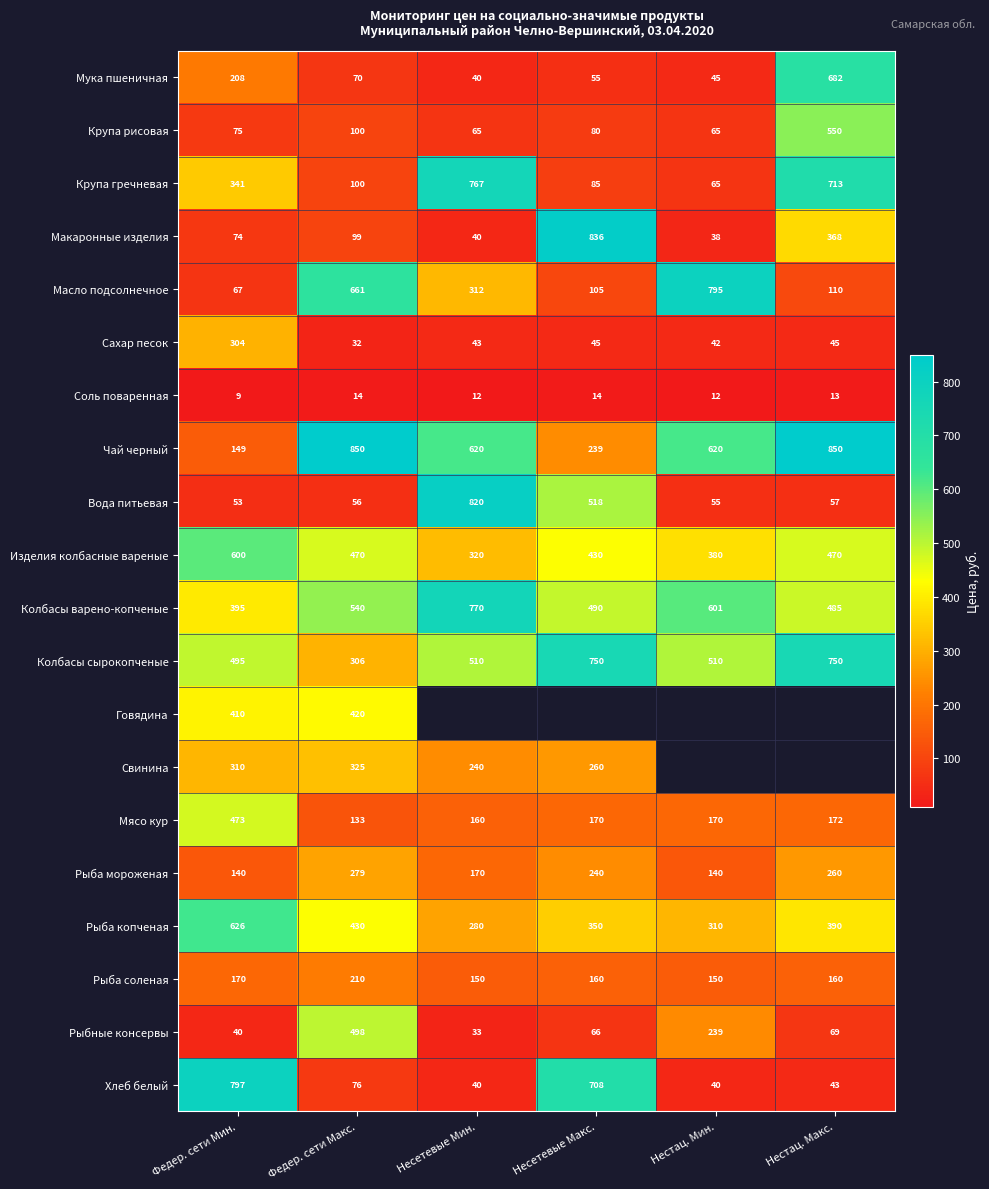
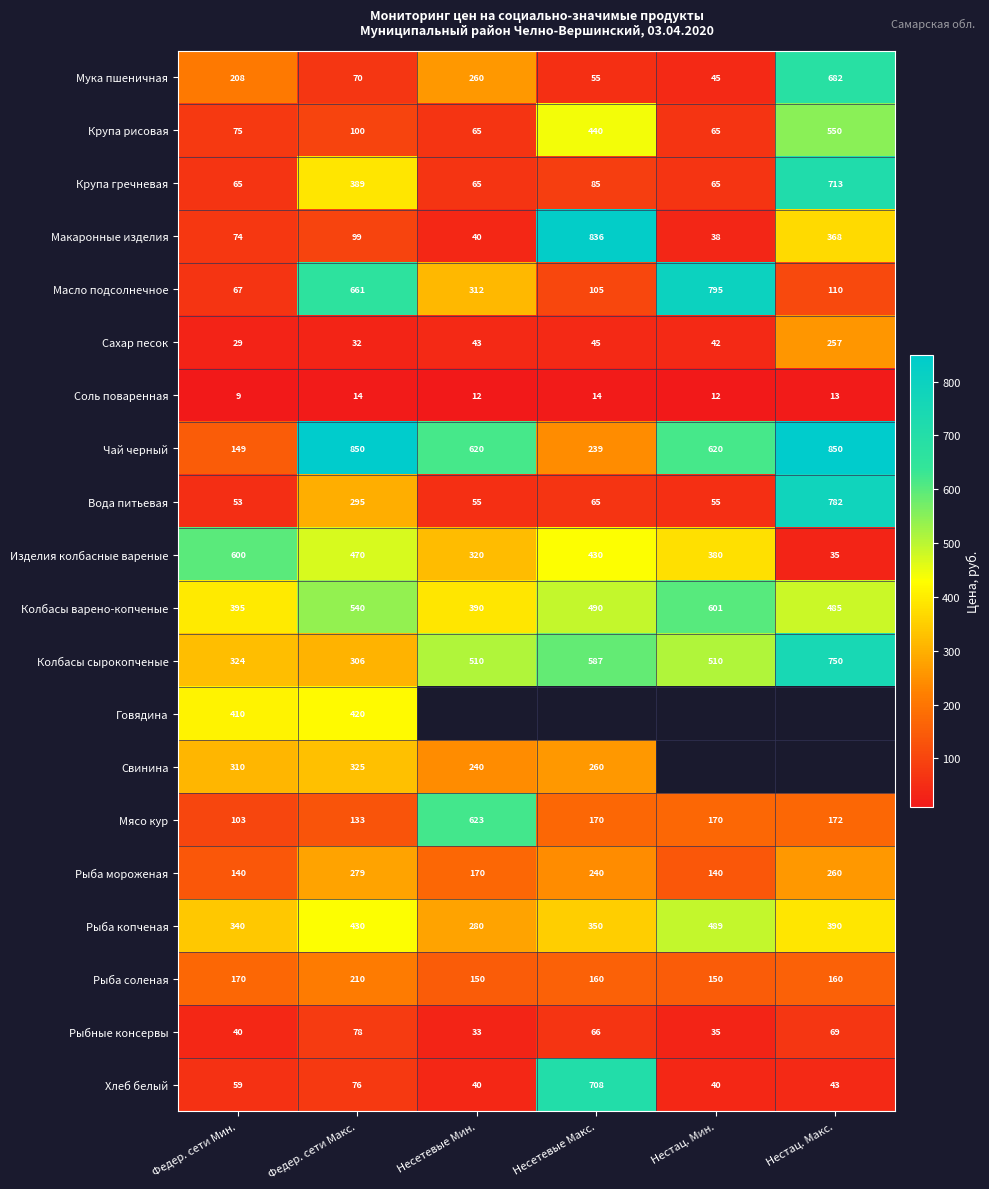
  {
    "Мука пшеничная": {
      "Федер. сети Мин.": 208,
      "Федер. сети Макс.": 70,
-     "Несетевые Мин.": 40,
+     "Несетевые Мин.": 260,
      "Несетевые Макс.": 55,
      "Нестац. Мин.": 45,
      "Нестац. Макс.": 682
    },
    "Крупа рисовая": {
      "Федер. сети Мин.": 75,
      "Федер. сети Макс.": 100,
      "Несетевые Мин.": 65,
-     "Несетевые Макс.": 80,
+     "Несетевые Макс.": 440,
      "Нестац. Мин.": 65,
      "Нестац. Макс.": 550
    },
    "Крупа гречневая": {
-     "Федер. сети Мин.": 341,
-     "Федер. сети Макс.": 100,
-     "Несетевые Мин.": 767,
+     "Федер. сети Мин.": 65,
+     "Федер. сети Макс.": 389,
+     "Несетевые Мин.": 65,
      "Несетевые Макс.": 85,
      "Нестац. Мин.": 65,
      "Нестац. Макс.": 713
    },
    "Макаронные изделия": {
      "Федер. сети Мин.": 74,
      "Федер. сети Макс.": 99,
      "Несетевые Мин.": 40,
      "Несетевые Макс.": 836,
      "Нестац. Мин.": 38,
      "Нестац. Макс.": 368
    },
    "Масло подсолнечное": {
      "Федер. сети Мин.": 67,
      "Федер. сети Макс.": 661,
      "Несетевые Мин.": 312,
      "Несетевые Макс.": 105,
      "Нестац. Мин.": 795,
      "Нестац. Макс.": 110
    },
    "Сахар песок": {
-     "Федер. сети Мин.": 304,
+     "Федер. сети Мин.": 29,
      "Федер. сети Макс.": 32,
      "Несетевые Мин.": 43,
      "Несетевые Макс.": 45,
      "Нестац. Мин.": 42,
-     "Нестац. Макс.": 45
+     "Нестац. Макс.": 257
    },
    "Соль поваренная": {
      "Федер. сети Мин.": 9,
      "Федер. сети Макс.": 14,
      "Несетевые Мин.": 12,
      "Несетевые Макс.": 14,
      "Нестац. Мин.": 12,
      "Нестац. Макс.": 13
    },
    "Чай черный": {
      "Федер. сети Мин.": 149,
      "Федер. сети Макс.": 850,
      "Несетевые Мин.": 620,
      "Несетевые Макс.": 239,
      "Нестац. Мин.": 620,
      "Нестац. Макс.": 850
    },
    "Вода питьевая": {
      "Федер. сети Мин.": 53,
-     "Федер. сети Макс.": 56,
-     "Несетевые Мин.": 820,
-     "Несетевые Макс.": 518,
+     "Федер. сети Макс.": 295,
+     "Несетевые Мин.": 55,
+     "Несетевые Макс.": 65,
      "Нестац. Мин.": 55,
-     "Нестац. Макс.": 57
+     "Нестац. Макс.": 782
    },
    "Изделия колбасные вареные": {
      "Федер. сети Мин.": 600,
      "Федер. сети Макс.": 470,
      "Несетевые Мин.": 320,
      "Несетевые Макс.": 430,
      "Нестац. Мин.": 380,
-     "Нестац. Макс.": 470
+     "Нестац. Макс.": 35
    },
    "Колбасы варено-копченые": {
      "Федер. сети Мин.": 395,
      "Федер. сети Макс.": 540,
-     "Несетевые Мин.": 770,
+     "Несетевые Мин.": 390,
      "Несетевые Макс.": 490,
      "Нестац. Мин.": 601,
      "Нестац. Макс.": 485
    },
    "Колбасы сырокопченые": {
-     "Федер. сети Мин.": 495,
+     "Федер. сети Мин.": 324,
      "Федер. сети Макс.": 306,
      "Несетевые Мин.": 510,
-     "Несетевые Макс.": 750,
+     "Несетевые Макс.": 587,
      "Нестац. Мин.": 510,
      "Нестац. Макс.": 750
    },
    "Говядина": {
      "Федер. сети Мин.": 410,
      "Федер. сети Макс.": 420
    },
    "Свинина": {
      "Федер. сети Мин.": 310,
      "Федер. сети Макс.": 325,
      "Несетевые Мин.": 240,
      "Несетевые Макс.": 260
    },
    "Мясо кур": {
-     "Федер. сети Мин.": 473,
+     "Федер. сети Мин.": 103,
      "Федер. сети Макс.": 133,
-     "Несетевые Мин.": 160,
+     "Несетевые Мин.": 623,
      "Несетевые Макс.": 170,
      "Нестац. Мин.": 170,
      "Нестац. Макс.": 172
    },
    "Рыба мороженая": {
      "Федер. сети Мин.": 140,
      "Федер. сети Макс.": 279,
      "Несетевые Мин.": 170,
      "Несетевые Макс.": 240,
      "Нестац. Мин.": 140,
      "Нестац. Макс.": 260
    },
    "Рыба копченая": {
-     "Федер. сети Мин.": 626,
+     "Федер. сети Мин.": 340,
      "Федер. сети Макс.": 430,
      "Несетевые Мин.": 280,
      "Несетевые Макс.": 350,
-     "Нестац. Мин.": 310,
+     "Нестац. Мин.": 489,
      "Нестац. Макс.": 390
    },
    "Рыба соленая": {
      "Федер. сети Мин.": 170,
      "Федер. сети Макс.": 210,
      "Несетевые Мин.": 150,
      "Несетевые Макс.": 160,
      "Нестац. Мин.": 150,
      "Нестац. Макс.": 160
    },
    "Рыбные консервы": {
      "Федер. сети Мин.": 40,
-     "Федер. сети Макс.": 498,
+     "Федер. сети Макс.": 78,
      "Несетевые Мин.": 33,
      "Несетевые Макс.": 66,
-     "Нестац. Мин.": 239,
+     "Нестац. Мин.": 35,
      "Нестац. Макс.": 69
    },
    "Хлеб белый": {
-     "Федер. сети Мин.": 797,
+     "Федер. сети Мин.": 59,
      "Федер. сети Макс.": 76,
      "Несетевые Мин.": 40,
      "Несетевые Макс.": 708,
      "Нестац. Мин.": 40,
      "Нестац. Макс.": 43
    }
  }
